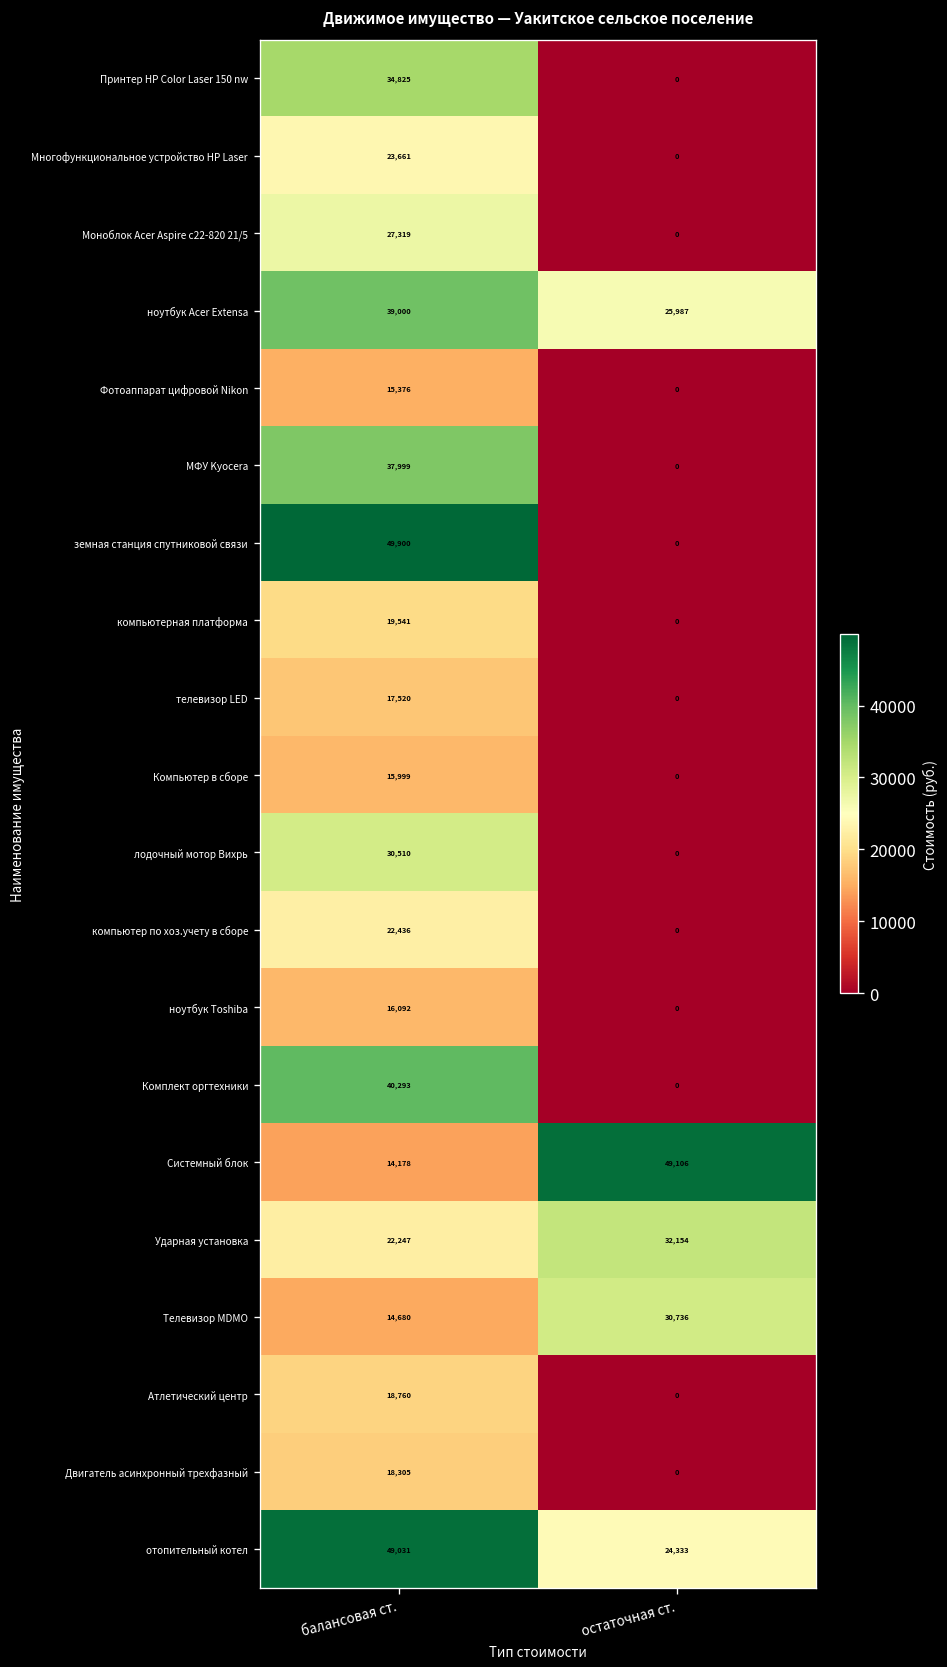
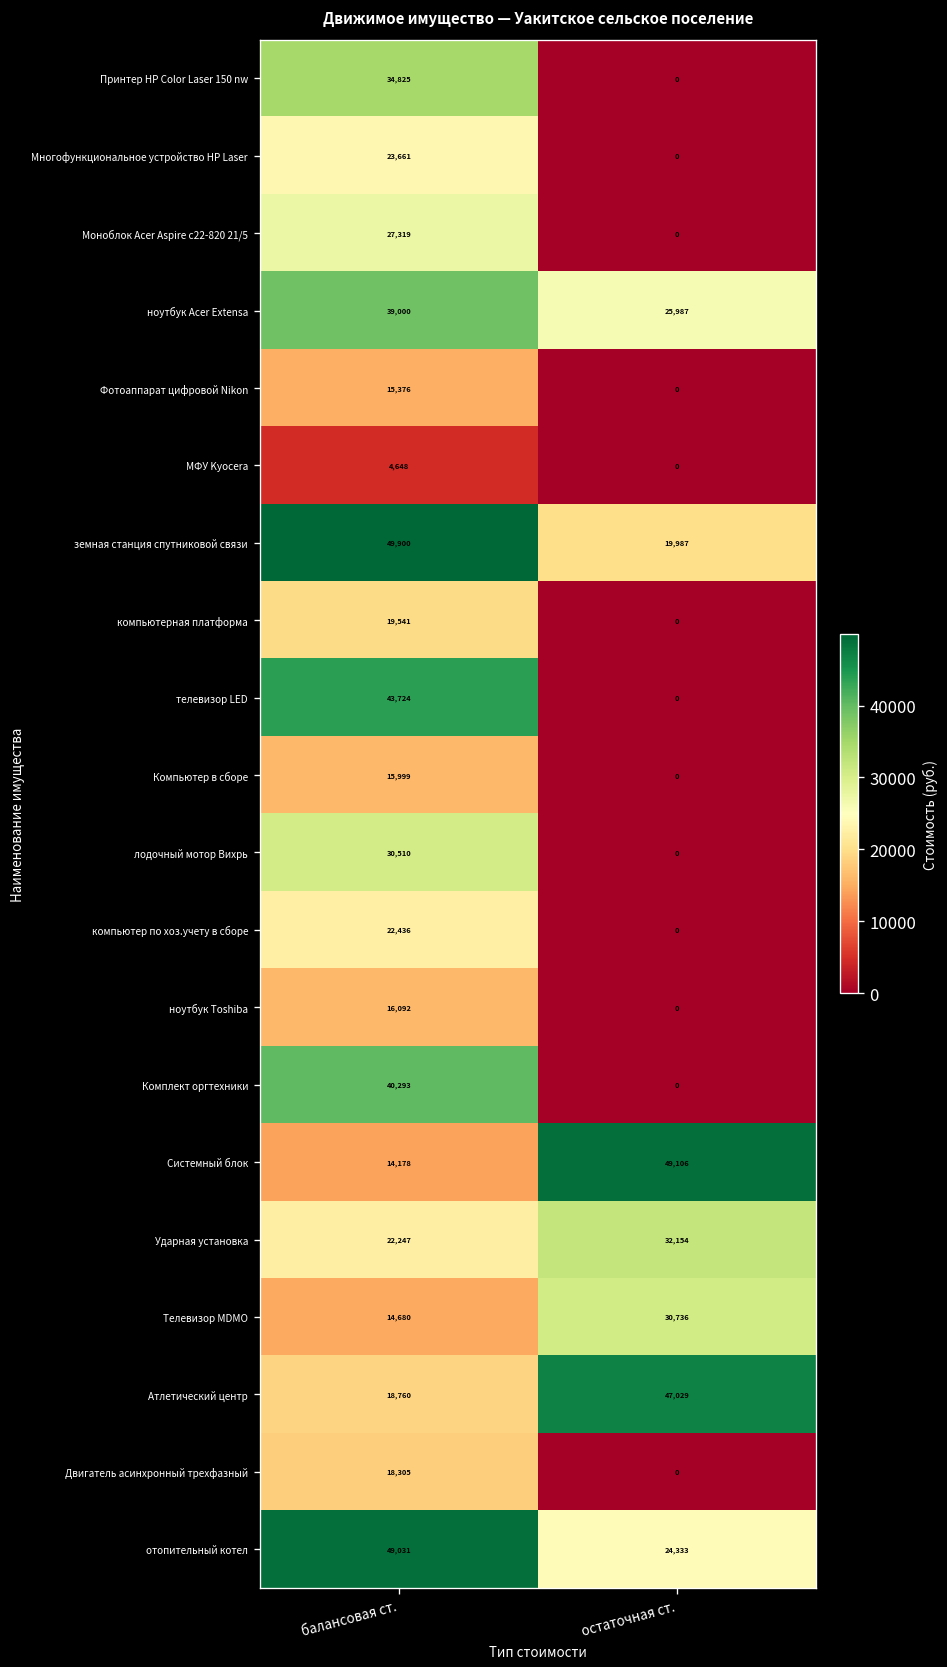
  {
    "Принтер HP Color Laser 150 nw": {
      "балансовая ст.": "34,825",
      "остаточная ст.": "0"
    },
    "Многофункциональное устройство HP Laser": {
      "балансовая ст.": "23,661",
      "остаточная ст.": "0"
    },
    "Моноблок Acer Aspire c22-820 21/5": {
      "балансовая ст.": "27,319",
      "остаточная ст.": "0"
    },
    "ноутбук Аcer Extensa": {
      "балансовая ст.": "39,000",
      "остаточная ст.": "25,987"
    },
    "Фотоаппарат цифровой Nikon": {
      "балансовая ст.": "15,376",
      "остаточная ст.": "0"
    },
    "МФУ Kyocera": {
-     "балансовая ст.": "37,999",
+     "балансовая ст.": "4,648",
      "остаточная ст.": "0"
    },
    "земная станция спутниковой связи": {
      "балансовая ст.": "49,900",
-     "остаточная ст.": "0"
+     "остаточная ст.": "19,987"
    },
    "компьютерная платформа": {
      "балансовая ст.": "19,541",
      "остаточная ст.": "0"
    },
    "телевизор LED": {
-     "балансовая ст.": "17,520",
+     "балансовая ст.": "43,724",
      "остаточная ст.": "0"
    },
    "Компьютер в сборе": {
      "балансовая ст.": "15,999",
      "остаточная ст.": "0"
    },
    "лодочный мотор Вихрь": {
      "балансовая ст.": "30,510",
      "остаточная ст.": "0"
    },
    "компьютер по хоз.учету в сборе": {
      "балансовая ст.": "22,436",
      "остаточная ст.": "0"
    },
    "ноутбук Toshiba": {
      "балансовая ст.": "16,092",
      "остаточная ст.": "0"
    },
    "Комплект оргтехники": {
      "балансовая ст.": "40,293",
      "остаточная ст.": "0"
    },
    "Системный блок": {
      "балансовая ст.": "14,178",
      "остаточная ст.": "49,106"
    },
    "Ударная установка": {
      "балансовая ст.": "22,247",
      "остаточная ст.": "32,154"
    },
    "Телевизор МDMO": {
      "балансовая ст.": "14,680",
      "остаточная ст.": "30,736"
    },
    "Атлетический центр": {
      "балансовая ст.": "18,760",
-     "остаточная ст.": "0"
+     "остаточная ст.": "47,029"
    },
    "Двигатель асинхронный трехфазный": {
      "балансовая ст.": "18,305",
      "остаточная ст.": "0"
    },
    "отопительный котел": {
      "балансовая ст.": "49,031",
      "остаточная ст.": "24,333"
    }
  }
